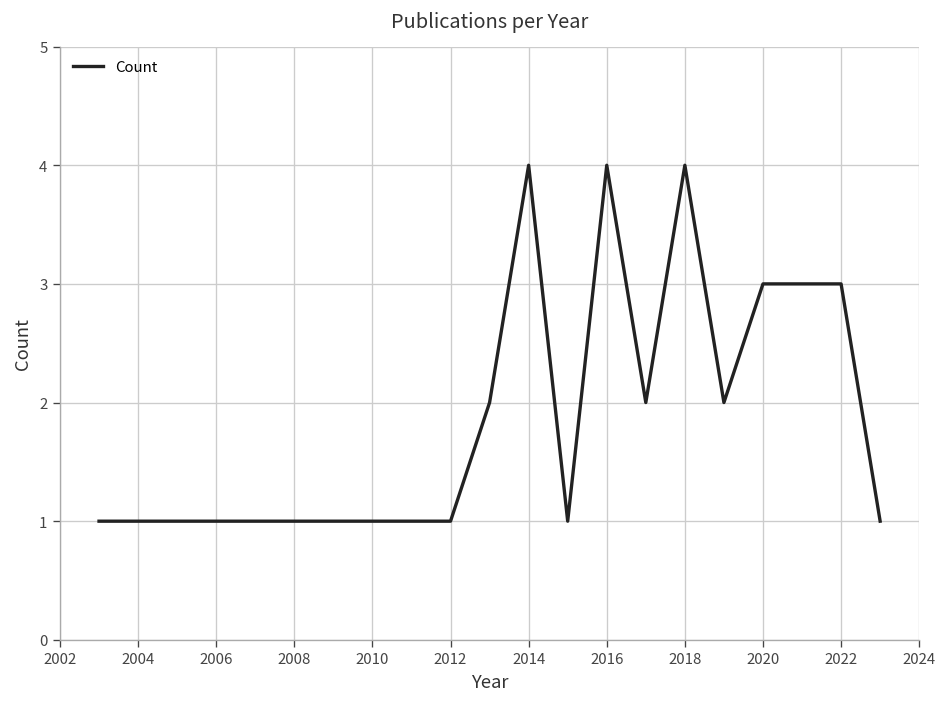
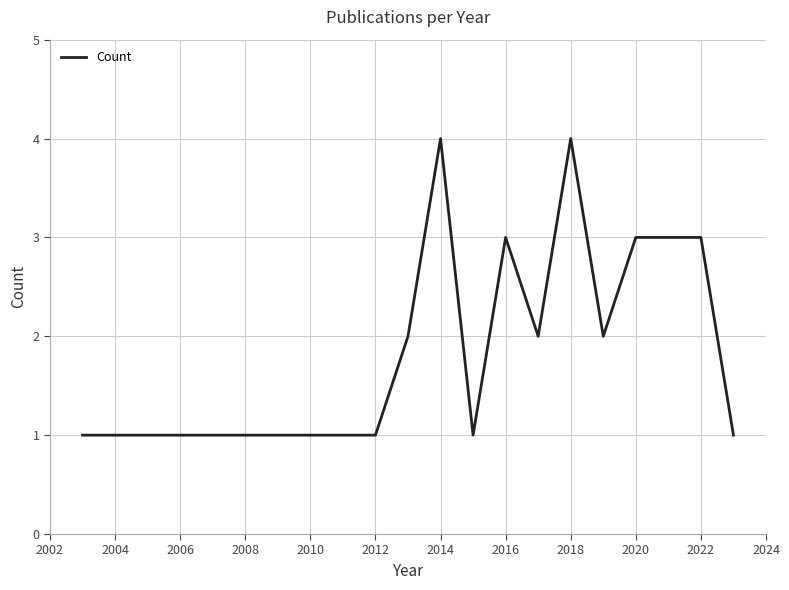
  {
    "2004": 1,
    "2006": 1,
    "2008": 1,
    "2010": 1,
    "2012": 1,
    "2014": 4,
-   "2016": 4,
+   "2016": 3,
    "2018": 4,
    "2020": 3,
    "2022": 3
  }
